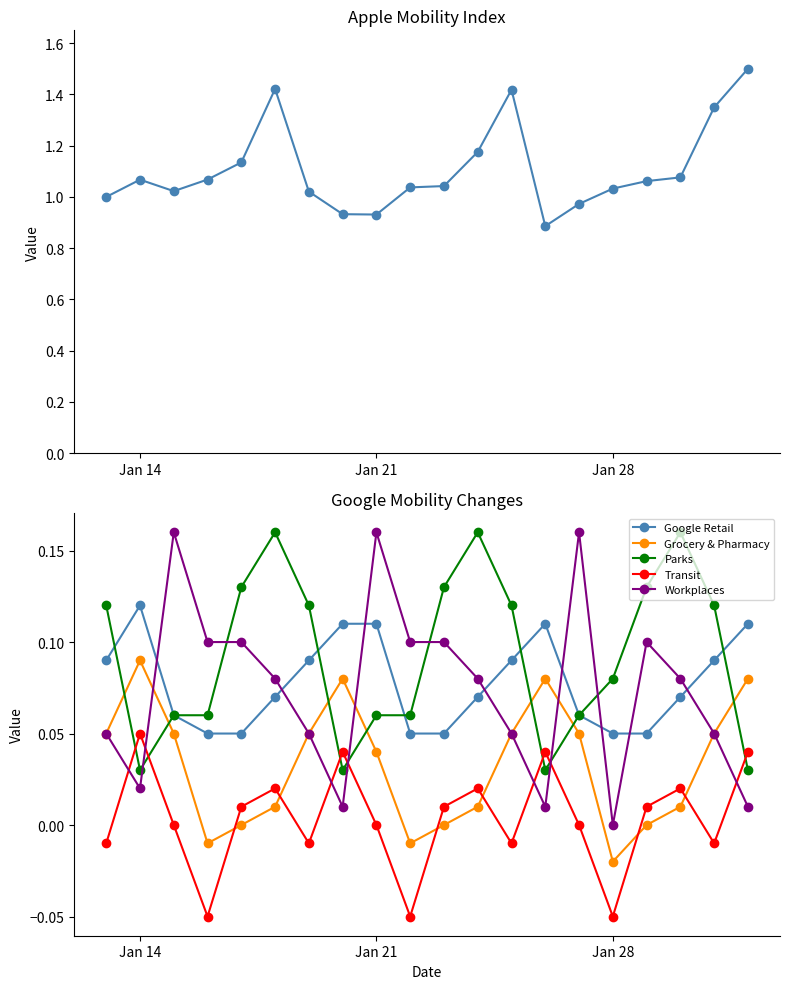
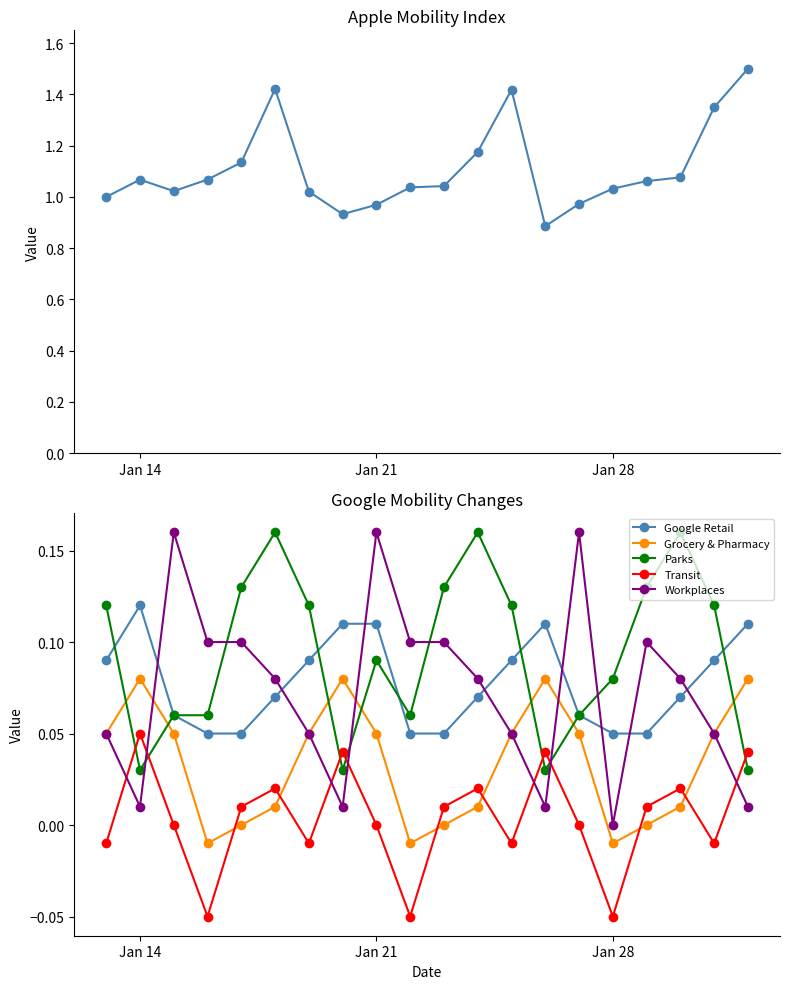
  {
    "Apple Mobility Index": {
      "Jan 14": 1.07,
-     "Jan 21": 0.93,
+     "Jan 21": 0.97,
      "Jan 28": 1.03
    },
    "Google Mobility Changes": {
      "Google Retail": {
        "Jan 14": 0.12,
        "Jan 21": 0.11,
        "Jan 28": 0.05
      },
      "Grocery & Pharmacy": {
-       "Jan 14": 0.09,
-       "Jan 21": 0.04,
-       "Jan 28": -0.02
+       "Jan 14": 0.08,
+       "Jan 21": 0.05,
+       "Jan 28": -0.01
      },
      "Parks": {
        "Jan 14": 0.03,
-       "Jan 21": 0.06,
+       "Jan 21": 0.09,
        "Jan 28": 0.08
      },
      "Transit": {
        "Jan 14": 0.05,
        "Jan 21": 0.00,
        "Jan 28": -0.05
      },
      "Workplaces": {
-       "Jan 14": 0.02,
+       "Jan 14": 0.01,
        "Jan 21": 0.16,
        "Jan 28": 0.00
      }
    }
  }
